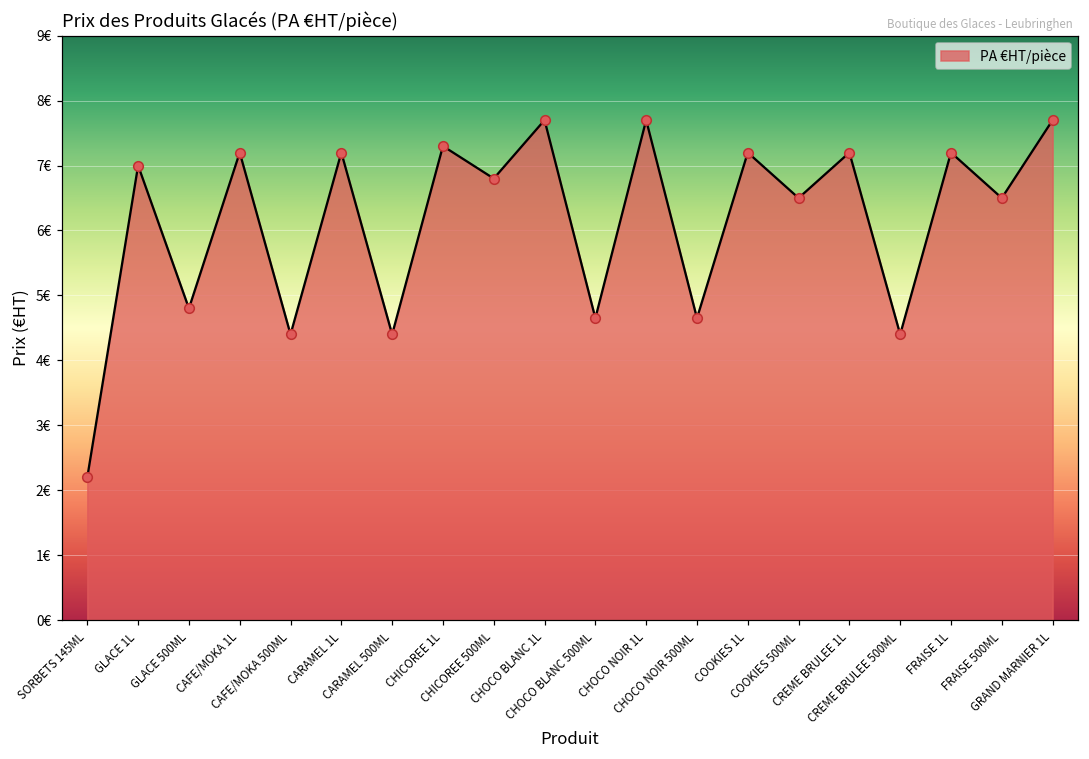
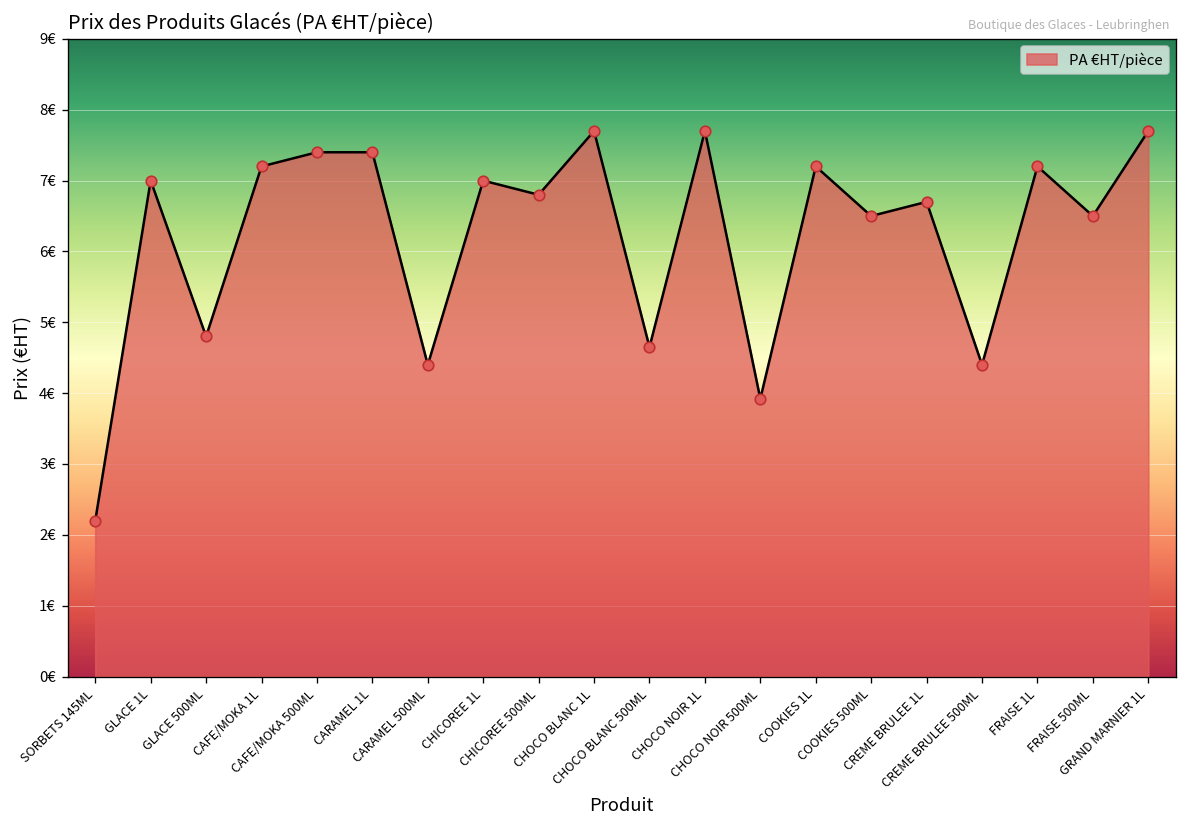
  {
    "SORBETS 145ML": "2.2€",
    "GLACE 1L": "7.0€",
    "GLACE 500ML": "4.8€",
    "CAFE/MOKA 1L": "7.2€",
-   "CAFE/MOKA 500ML": "4.4€",
-   "CARAMEL 1L": "7.2€",
+   "CAFE/MOKA 500ML": "7.4€",
+   "CARAMEL 1L": "7.4€",
    "CARAMEL 500ML": "4.4€",
-   "CHICOREE 1L": "7.3€",
+   "CHICOREE 1L": "7.0€",
    "CHICOREE 500ML": "6.8€",
    "CHOCO BLANC 1L": "7.7€",
    "CHOCO BLANC 500ML": "4.7€",
    "CHOCO NOIR 1L": "7.7€",
-   "CHOCO NOIR 500ML": "4.7€",
+   "CHOCO NOIR 500ML": "3.9€",
    "COOKIES 1L": "7.2€",
    "COOKIES 500ML": "6.5€",
-   "CREME BRULEE 1L": "7.2€",
+   "CREME BRULEE 1L": "6.7€",
    "CREME BRULEE 500ML": "4.4€",
    "FRAISE 1L": "7.2€",
    "FRAISE 500ML": "6.5€",
    "GRAND MARNIER 1L": "7.7€"
  }
